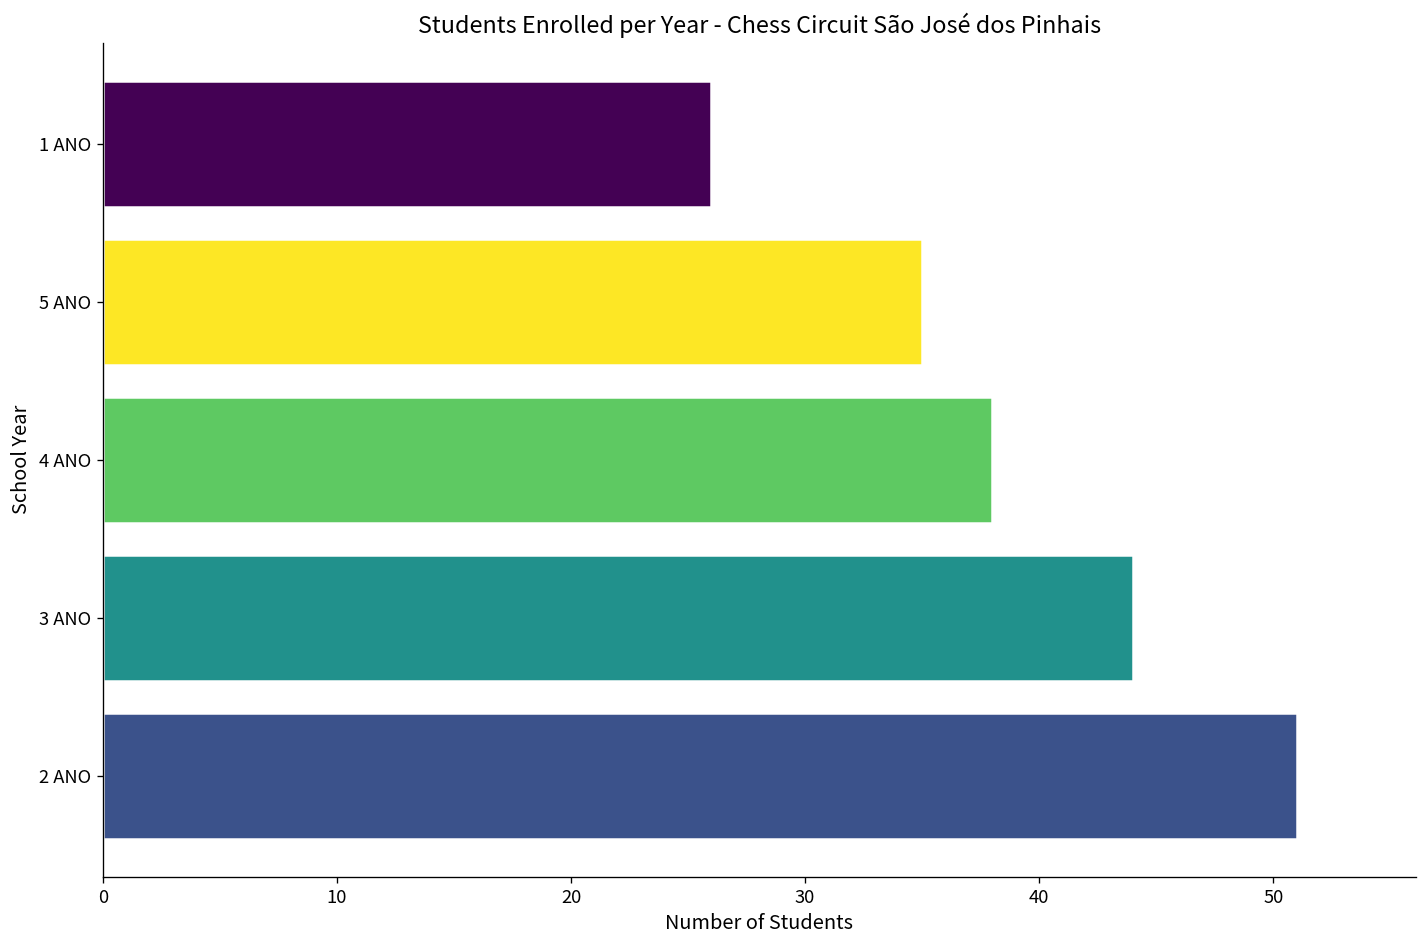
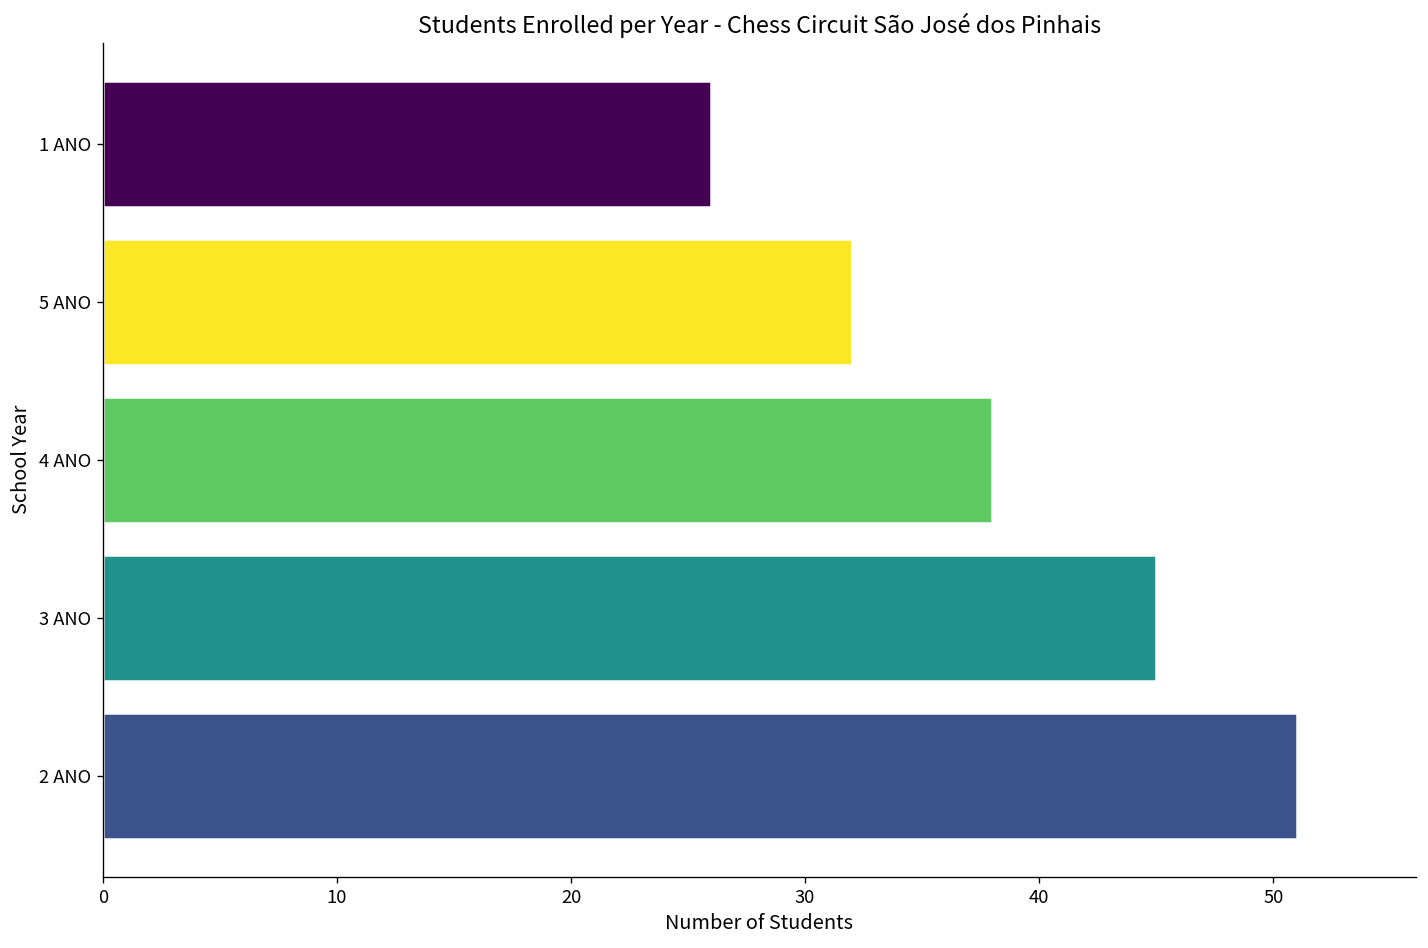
  {
    "1 ANO": 26,
-   "5 ANO": 35,
+   "5 ANO": 32,
    "4 ANO": 38,
-   "3 ANO": 44,
+   "3 ANO": 45,
    "2 ANO": 51
  }
